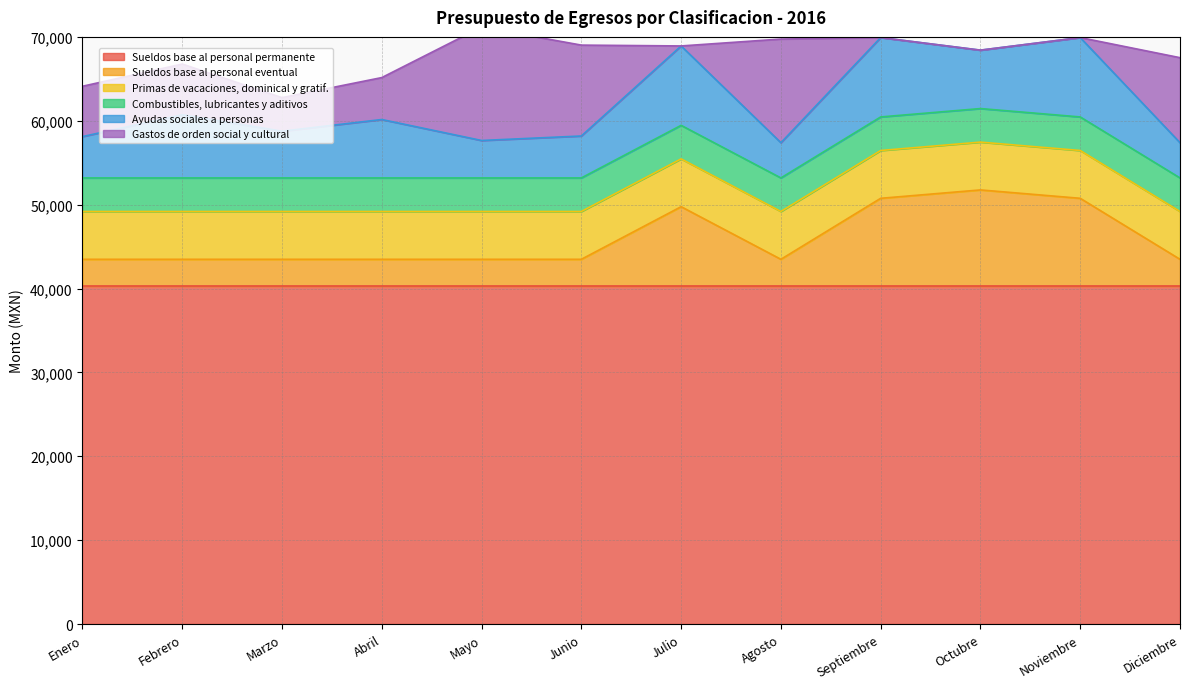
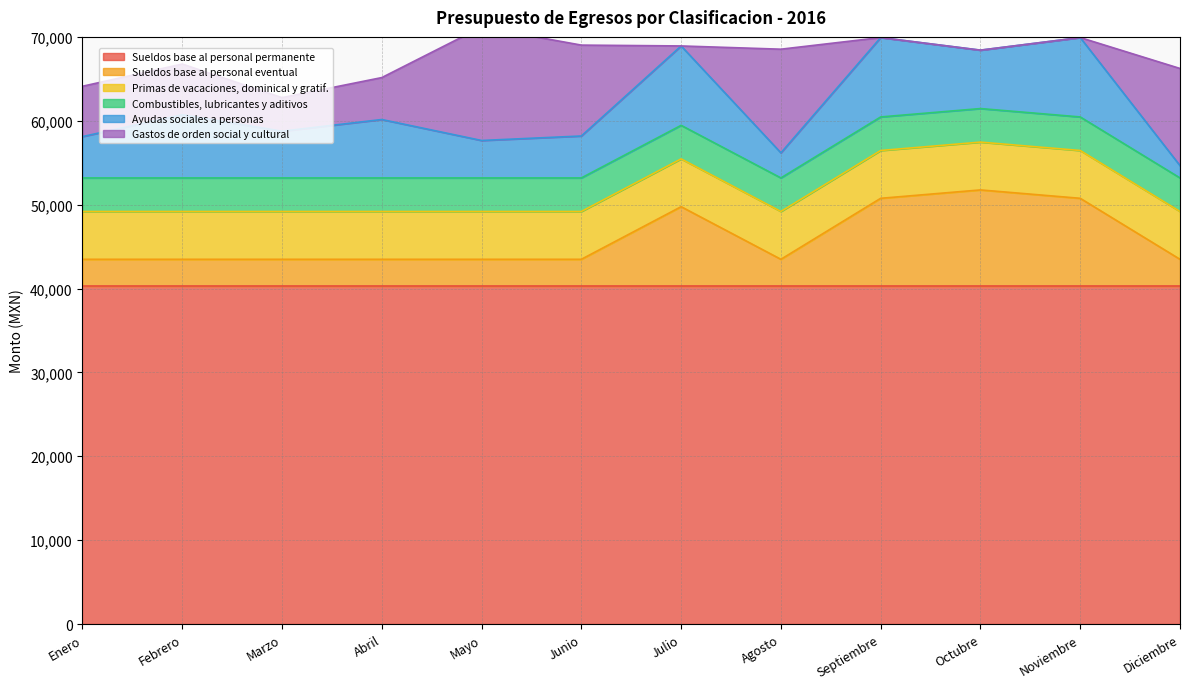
  {
    "Sueldos base al personal permanente": {
      "Enero": "40,000",
      "Febrero": "40,000",
      "Marzo": "40,000",
      "Abril": "40,000",
      "Mayo": "40,000",
      "Junio": "40,000",
      "Julio": "40,000",
      "Agosto": "40,000",
      "Septiembre": "40,000",
      "Octubre": "40,000",
      "Noviembre": "40,000",
      "Diciembre": "40,000"
    },
    "Combustibles, lubricantes y aditivos": {
      "Enero": "4,000",
      "Febrero": "4,000",
      "Marzo": "4,000",
      "Abril": "4,000",
      "Mayo": "4,000",
      "Junio": "4,000",
      "Julio": "4,000",
      "Agosto": "4,000",
      "Septiembre": "4,000",
      "Octubre": "4,000",
      "Noviembre": "4,000",
      "Diciembre": "4,000"
    },
    "Ayudas sociales a personas": {
      "Enero": "5,000",
      "Abril": "7,000",
      "Mayo": "4,000",
      "Junio": "5,000",
-     "Agosto": "4,000",
-     "Diciembre": "4,000"
+     "Agosto": "3,000",
+     "Diciembre": "1,000"
    },
    "Gastos de orden social y cultural": {
      "Enero": "6,000",
      "Abril": "5,000",
      "Junio": "11,000",
      "Agosto": "12,000",
-     "Diciembre": "10,000"
+     "Diciembre": "12,000"
    }
  }
